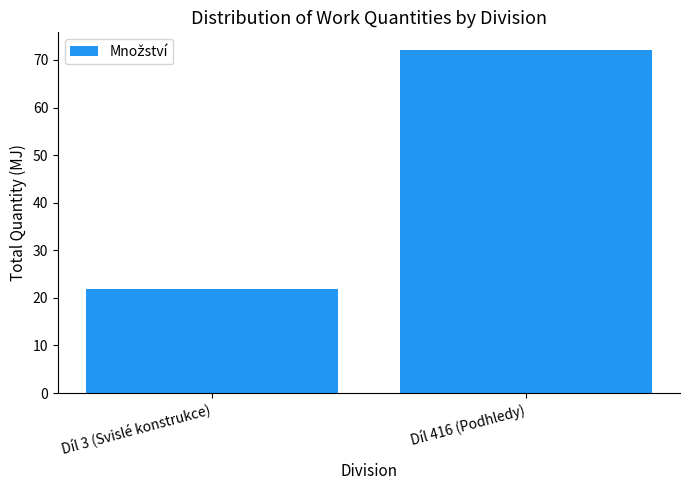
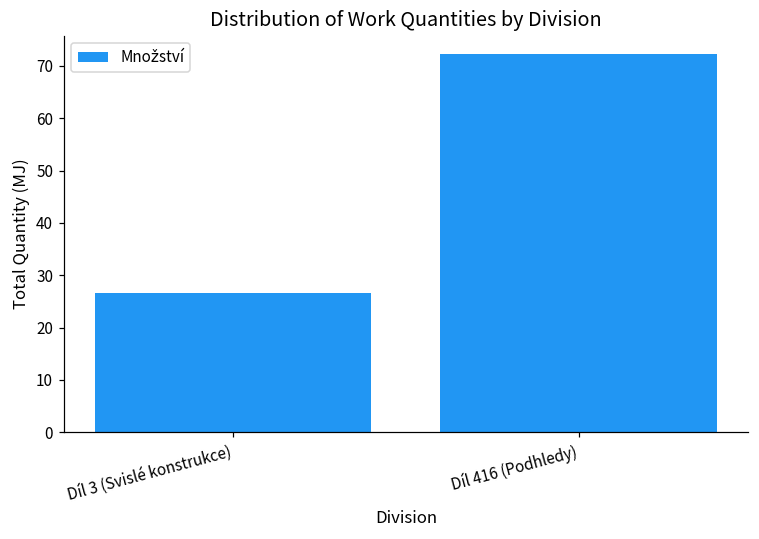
  {
-   "Díl 3 (Svislé konstrukce)": 22,
+   "Díl 3 (Svislé konstrukce)": 27,
    "Díl 416 (Podhledy)": 72
  }
